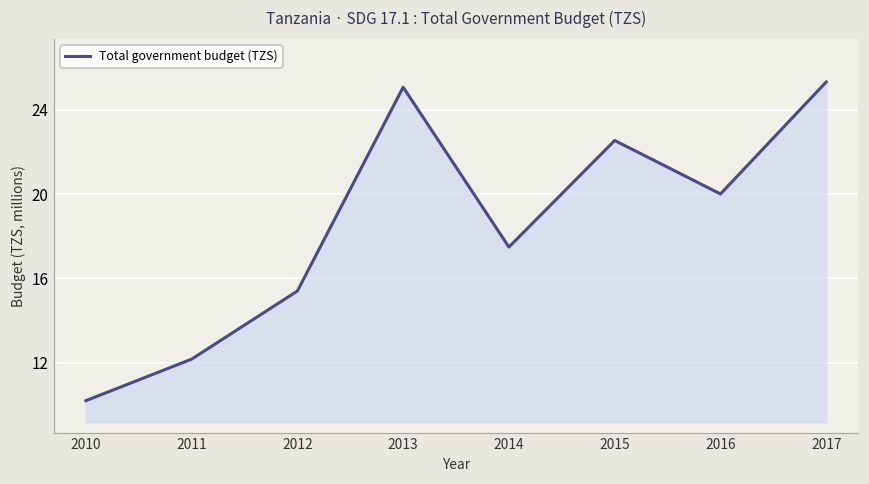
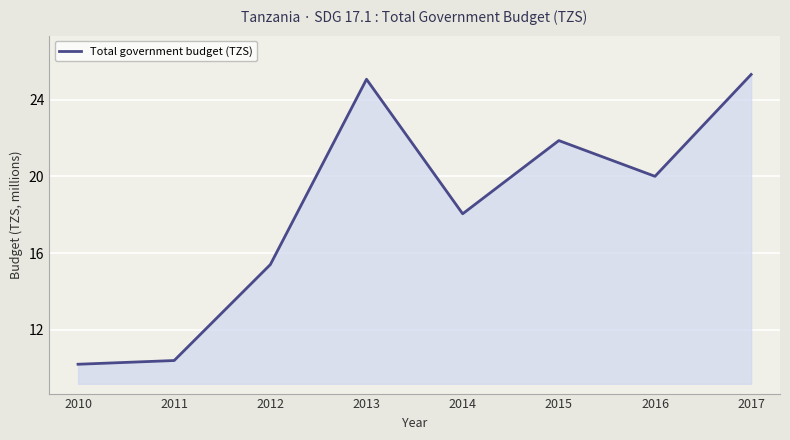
  {
    "2010": 10.2,
-   "2011": 12.2,
+   "2011": 10.4,
    "2012": 15.4,
    "2013": 25.1,
-   "2014": 17.5,
-   "2015": 22.5,
+   "2014": 18.1,
+   "2015": 21.9,
    "2016": 20.0,
    "2017": 25.3
  }
